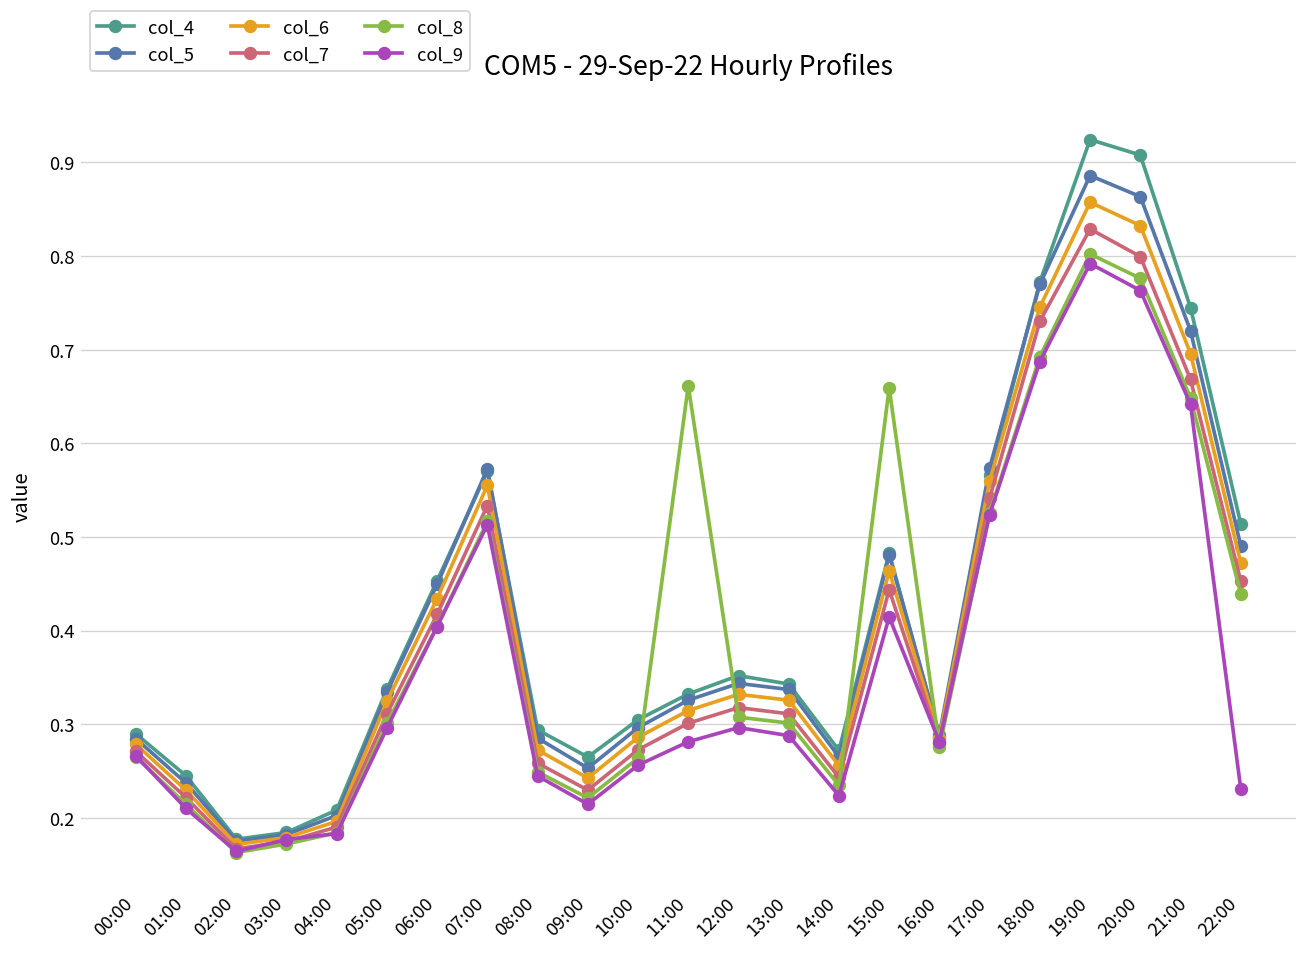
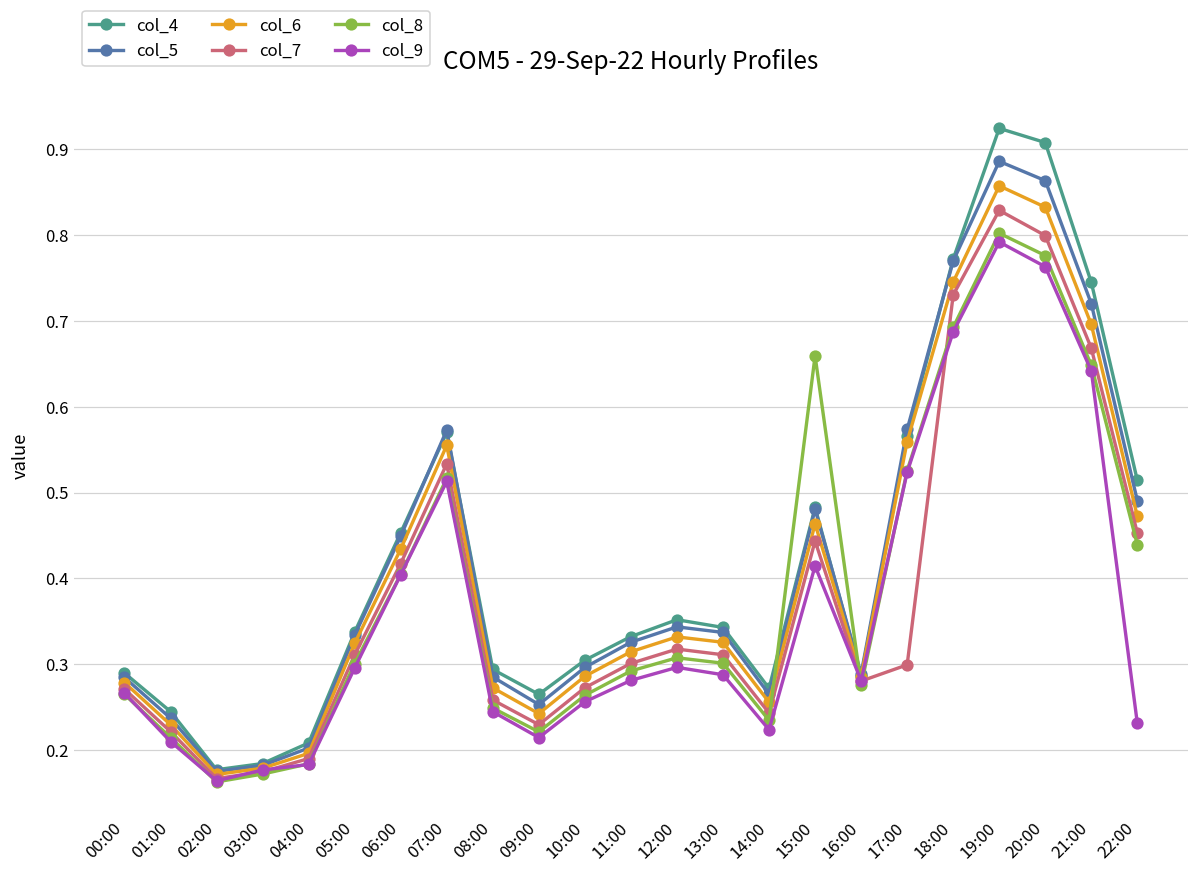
  {
    "col_6": {
      "00:00": 0.28,
      "01:00": 0.23,
      "02:00": 0.17,
      "04:00": 0.20,
      "05:00": 0.32,
      "06:00": 0.43,
      "07:00": 0.56,
      "08:00": 0.27,
      "09:00": 0.24,
      "10:00": 0.29,
      "11:00": 0.31,
      "12:00": 0.33,
      "13:00": 0.33,
      "14:00": 0.26,
      "15:00": 0.46,
      "17:00": 0.56,
      "18:00": 0.75,
      "19:00": 0.86,
      "20:00": 0.83,
      "21:00": 0.70,
      "22:00": 0.47
    },
    "col_7": {
      "00:00": 0.27,
      "01:00": 0.22,
      "04:00": 0.19,
      "05:00": 0.31,
      "06:00": 0.42,
      "07:00": 0.53,
      "08:00": 0.26,
      "09:00": 0.23,
      "10:00": 0.27,
      "11:00": 0.30,
      "12:00": 0.32,
      "13:00": 0.31,
      "14:00": 0.24,
      "15:00": 0.44,
-     "17:00": 0.54,
+     "17:00": 0.30,
      "18:00": 0.73,
      "19:00": 0.83,
      "20:00": 0.80,
      "21:00": 0.67,
      "22:00": 0.45
    },
    "col_8": {
      "01:00": 0.21,
      "05:00": 0.30,
      "07:00": 0.52,
      "08:00": 0.25,
      "09:00": 0.22,
      "10:00": 0.26,
-     "11:00": 0.66,
+     "11:00": 0.29,
      "12:00": 0.31,
      "13:00": 0.30,
      "14:00": 0.23,
      "15:00": 0.66,
      "16:00": 0.28,
      "18:00": 0.69,
      "19:00": 0.80,
      "20:00": 0.78,
      "21:00": 0.65,
      "22:00": 0.44
    },
    "col_9": {
      "01:00": 0.21,
      "05:00": 0.30,
      "07:00": 0.51,
      "08:00": 0.24,
      "09:00": 0.21,
      "10:00": 0.26,
      "11:00": 0.28,
      "12:00": 0.30,
      "13:00": 0.29,
      "14:00": 0.22,
      "15:00": 0.41,
      "18:00": 0.69,
      "19:00": 0.79,
      "20:00": 0.76,
      "21:00": 0.64,
      "22:00": 0.23
    }
  }
